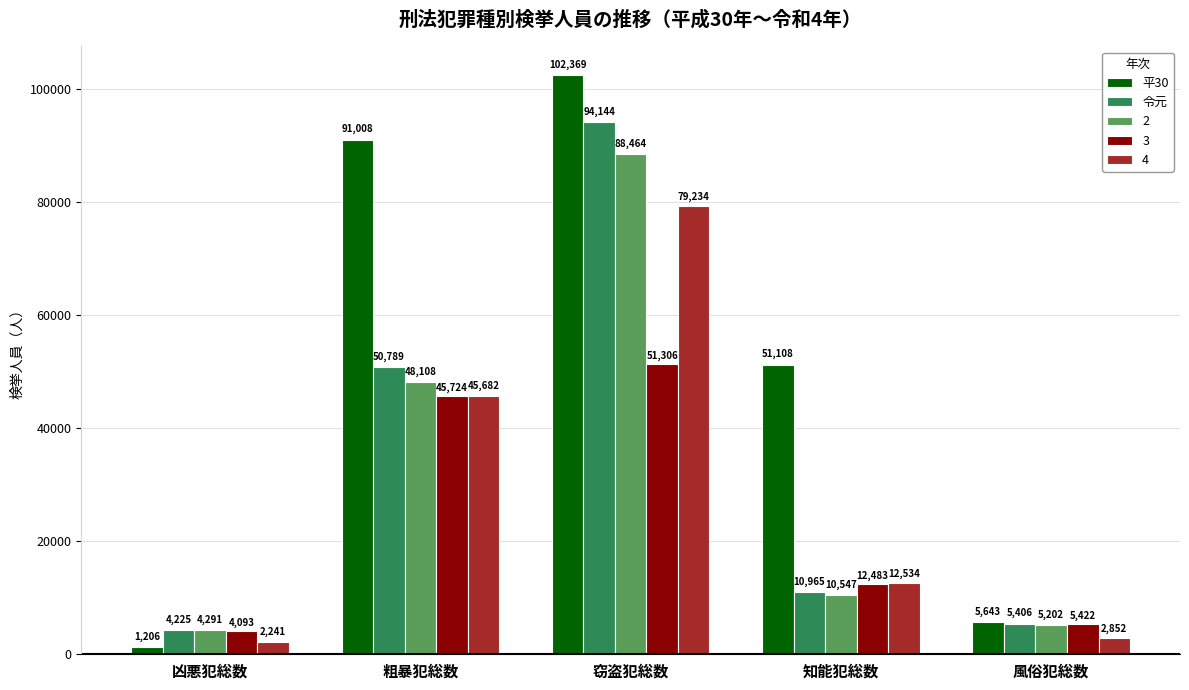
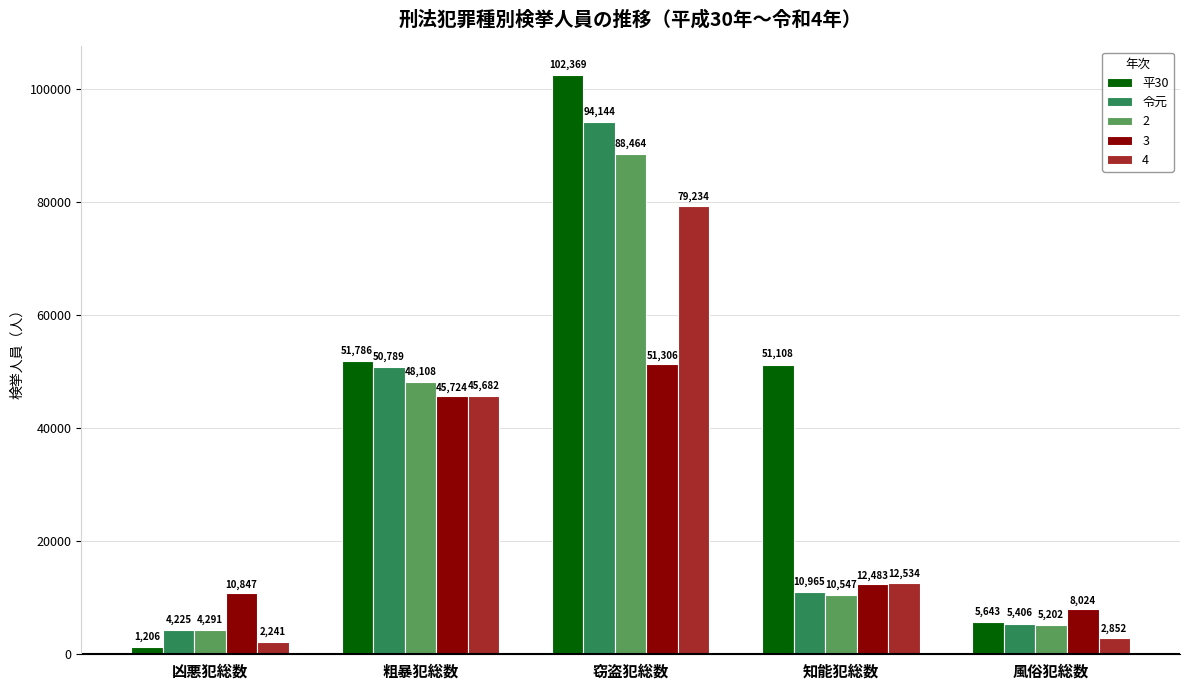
  {
    "平30": {
      "凶悪犯総数": "1,206",
-     "粗暴犯総数": "91,008",
+     "粗暴犯総数": "51,786",
      "窃盗犯総数": "102,369",
      "知能犯総数": "51,108",
      "風俗犯総数": "5,643"
    },
    "3": {
-     "凶悪犯総数": "4,093",
+     "凶悪犯総数": "10,847",
      "粗暴犯総数": "45,724",
      "窃盗犯総数": "51,306",
      "知能犯総数": "12,483",
-     "風俗犯総数": "5,422"
+     "風俗犯総数": "8,024"
    },
    "4": {
      "凶悪犯総数": "2,241",
      "粗暴犯総数": "45,682",
      "窃盗犯総数": "79,234",
      "知能犯総数": "12,534",
      "風俗犯総数": "2,852"
    }
  }
